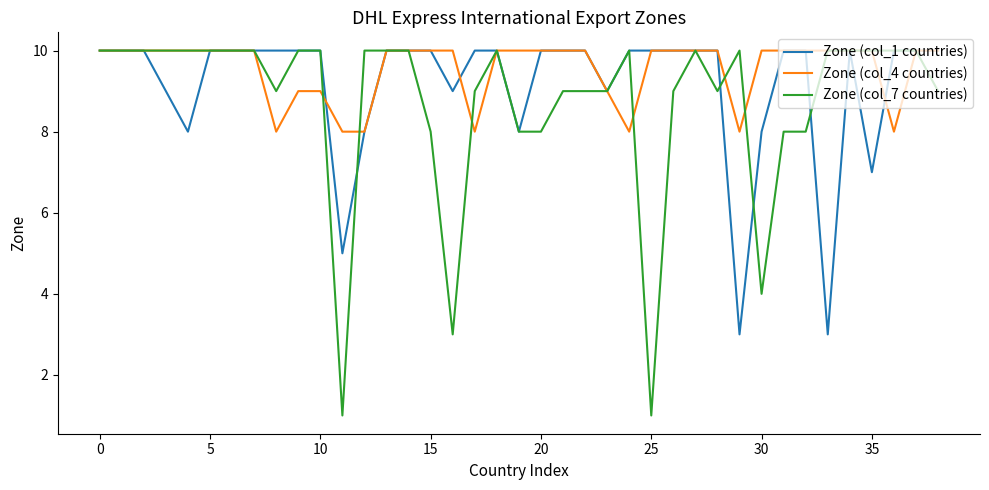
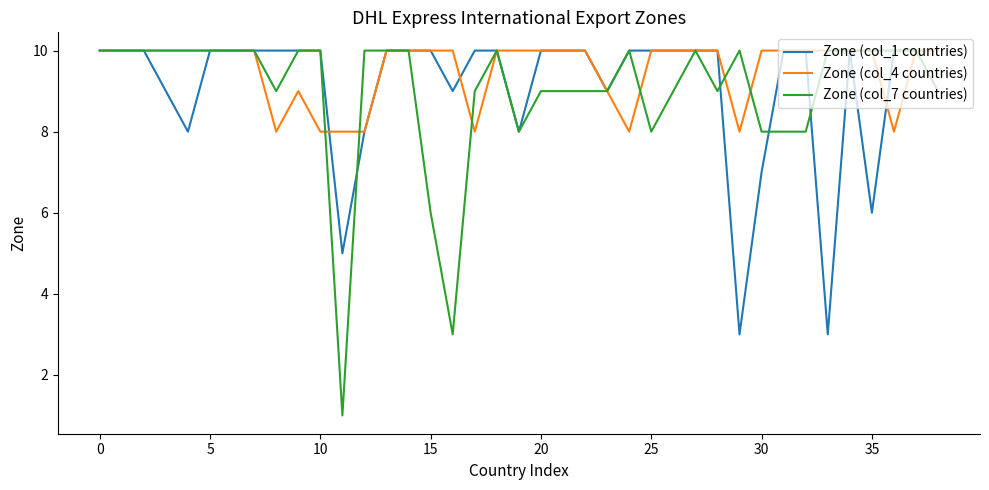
  {
    "Zone (col_1 countries)": {
-     "30": 8,
-     "35": 7
+     "30": 7,
+     "35": 6
    },
    "Zone (col_4 countries)": {
-     "10": 9,
+     "10": 8,
      "30": 10
    },
    "Zone (col_7 countries)": {
-     "15": 8,
-     "20": 8,
-     "25": 1,
-     "30": 4
+     "15": 6,
+     "20": 9,
+     "25": 8,
+     "30": 8
    }
  }
